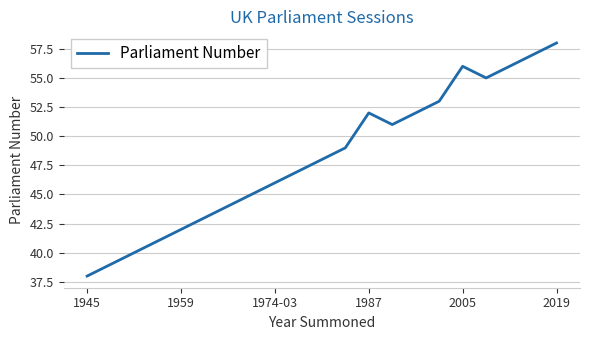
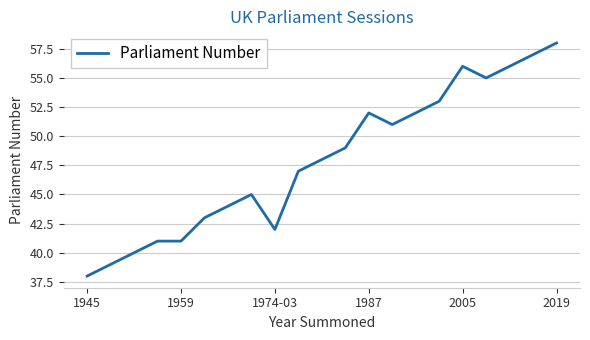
  {
    "1945": 38,
-   "1959": 42,
-   "1974-03": 46,
+   "1959": 41,
+   "1974-03": 42,
    "1987": 52,
    "2005": 56,
    "2019": 58
  }
